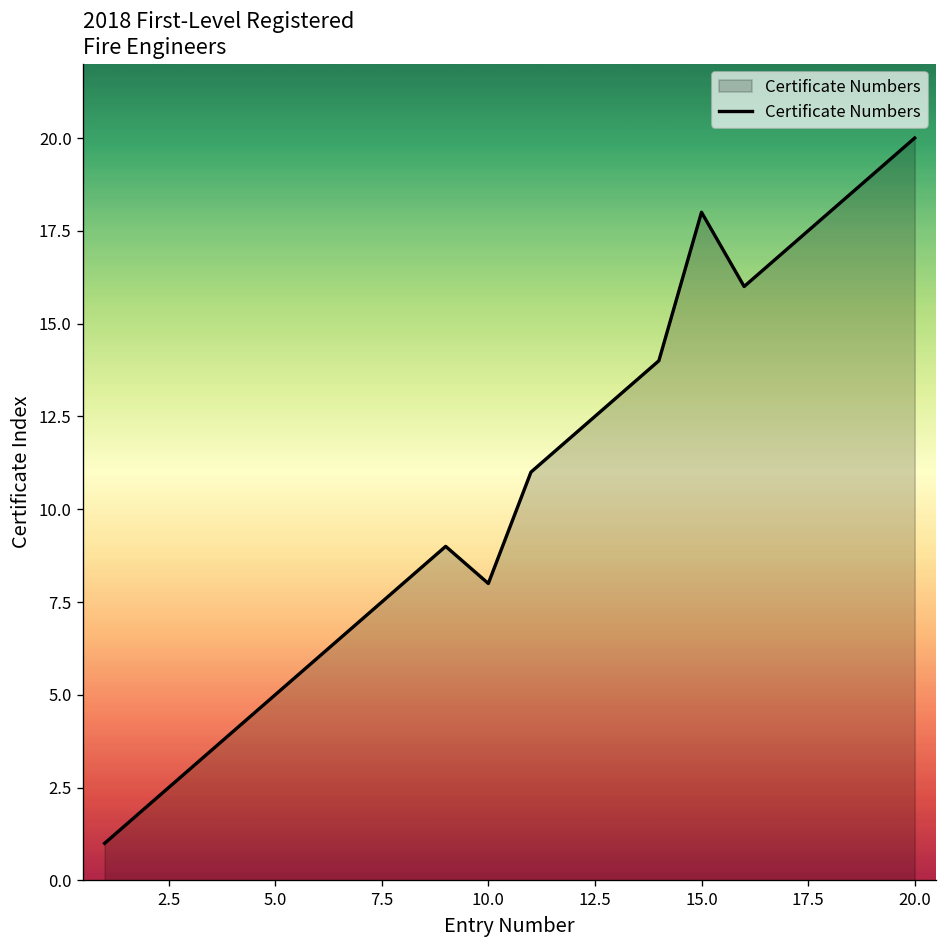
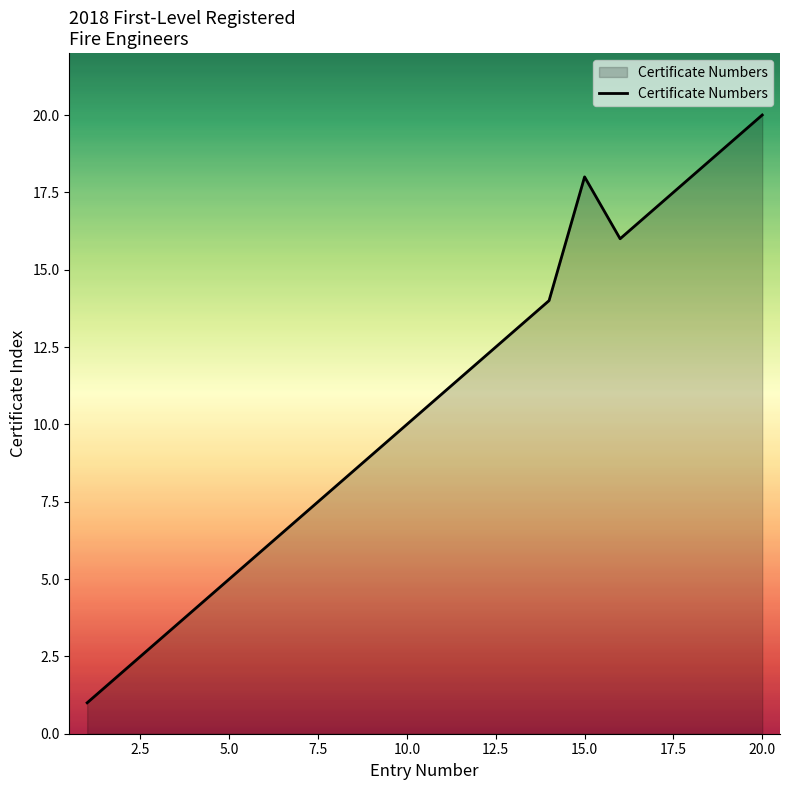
  {
    "5.0": 5,
-   "10.0": 8,
+   "10.0": 10,
    "15.0": 18,
    "20.0": 20
  }
